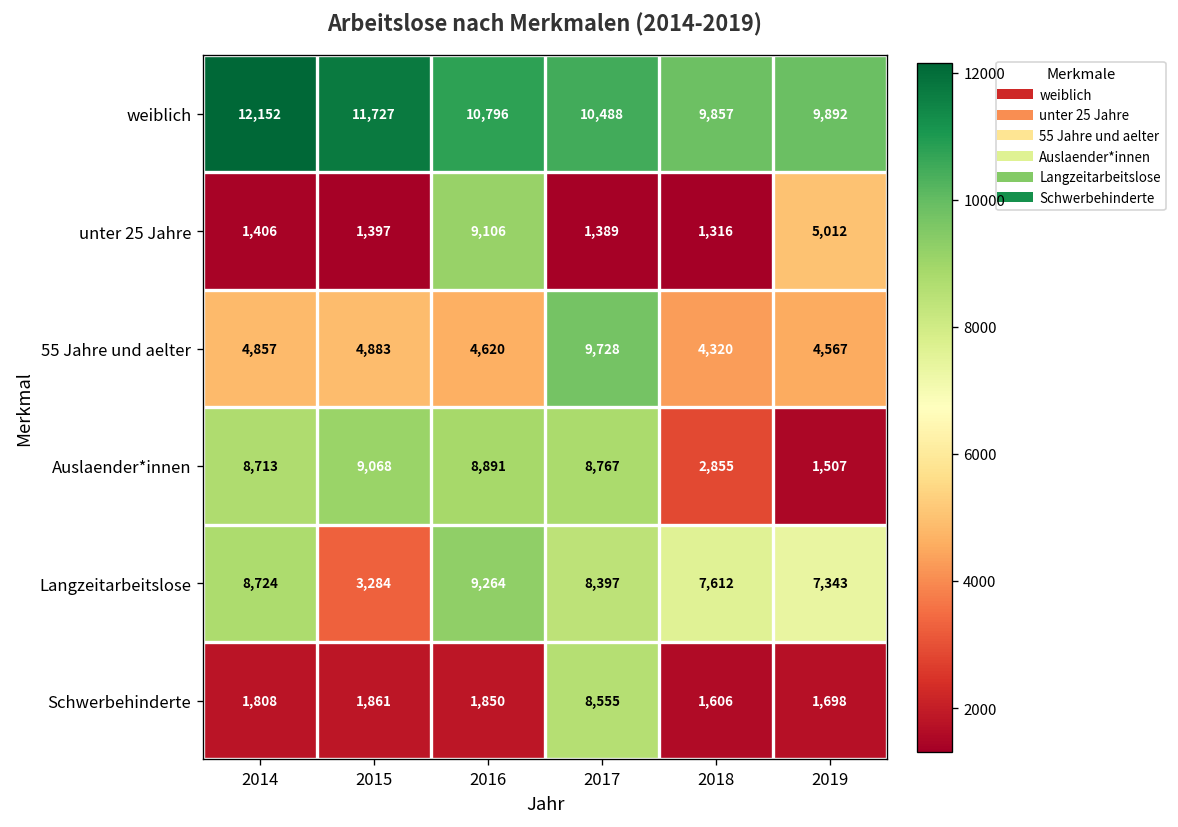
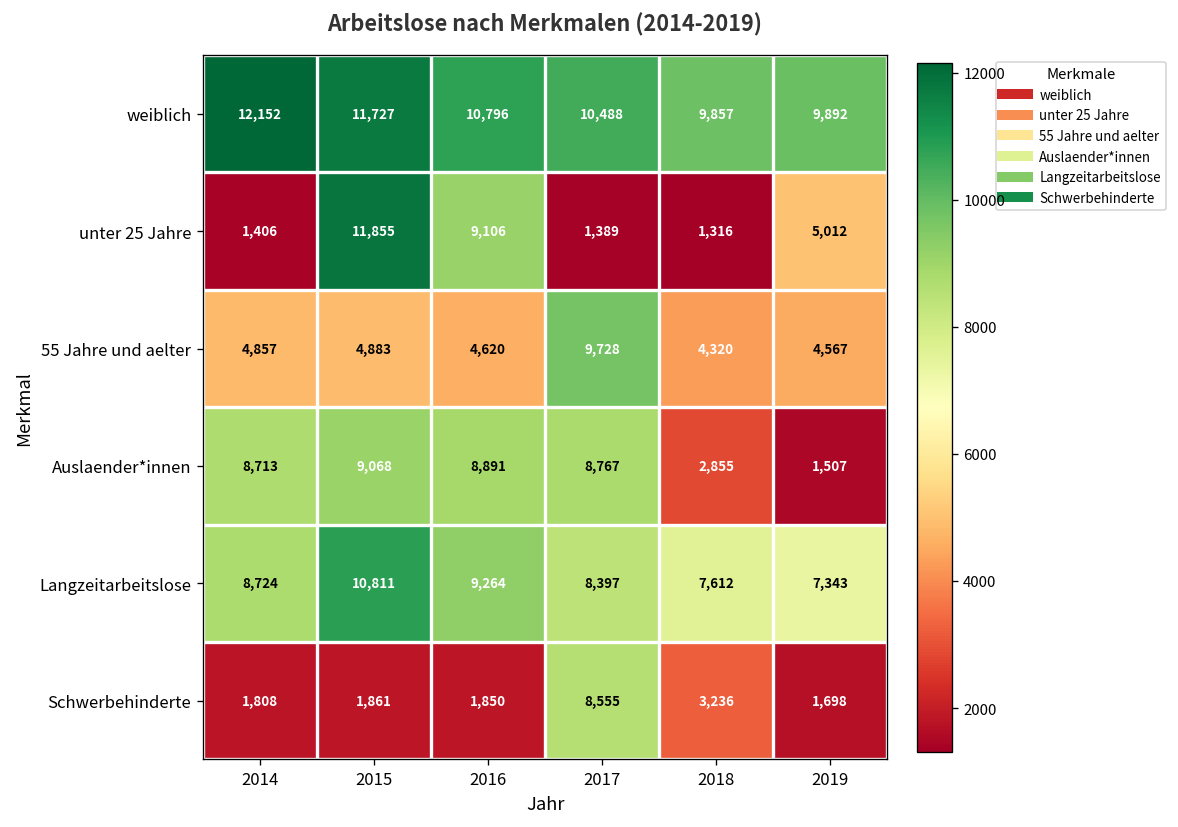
  {
    "weiblich": {
      "2014": "12,152",
      "2015": "11,727",
      "2016": "10,796",
      "2017": "10,488",
      "2018": "9,857",
      "2019": "9,892"
    },
    "unter 25 Jahre": {
      "2014": "1,406",
-     "2015": "1,397",
+     "2015": "11,855",
      "2016": "9,106",
      "2017": "1,389",
      "2018": "1,316",
      "2019": "5,012"
    },
    "55 Jahre und aelter": {
      "2014": "4,857",
      "2015": "4,883",
      "2016": "4,620",
      "2017": "9,728",
      "2018": "4,320",
      "2019": "4,567"
    },
    "Auslaender*innen": {
      "2014": "8,713",
      "2015": "9,068",
      "2016": "8,891",
      "2017": "8,767",
      "2018": "2,855",
      "2019": "1,507"
    },
    "Langzeitarbeitslose": {
      "2014": "8,724",
-     "2015": "3,284",
+     "2015": "10,811",
      "2016": "9,264",
      "2017": "8,397",
      "2018": "7,612",
      "2019": "7,343"
    },
    "Schwerbehinderte": {
      "2014": "1,808",
      "2015": "1,861",
      "2016": "1,850",
      "2017": "8,555",
-     "2018": "1,606",
+     "2018": "3,236",
      "2019": "1,698"
    }
  }
